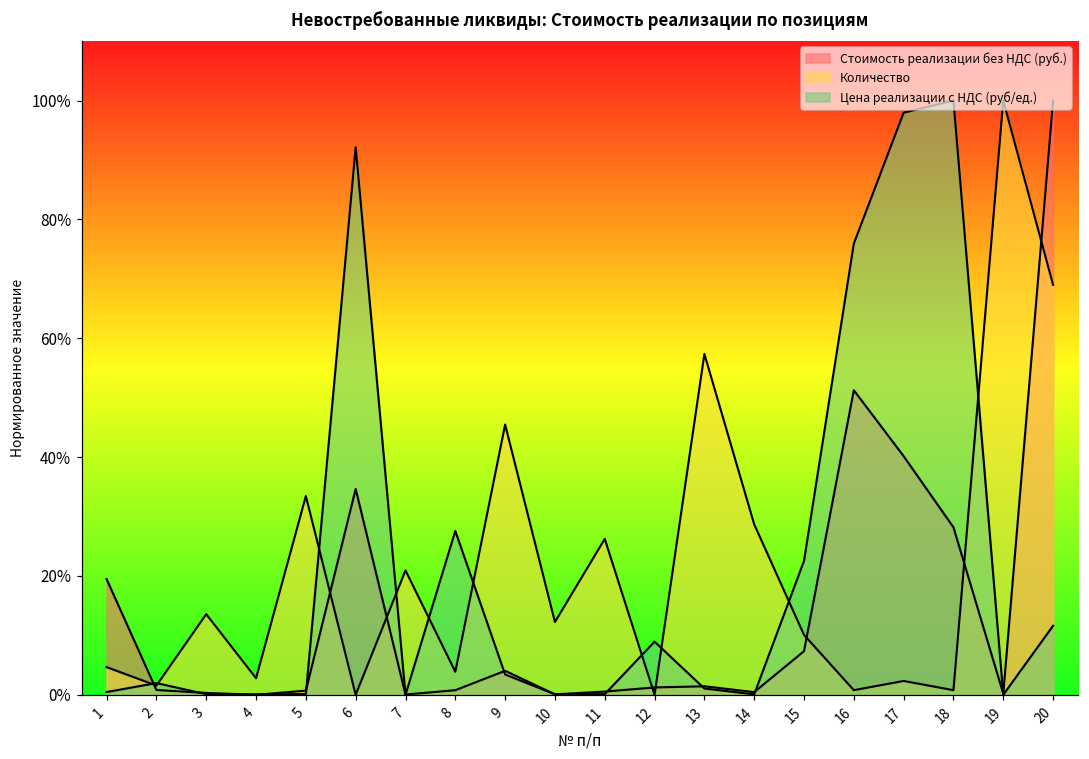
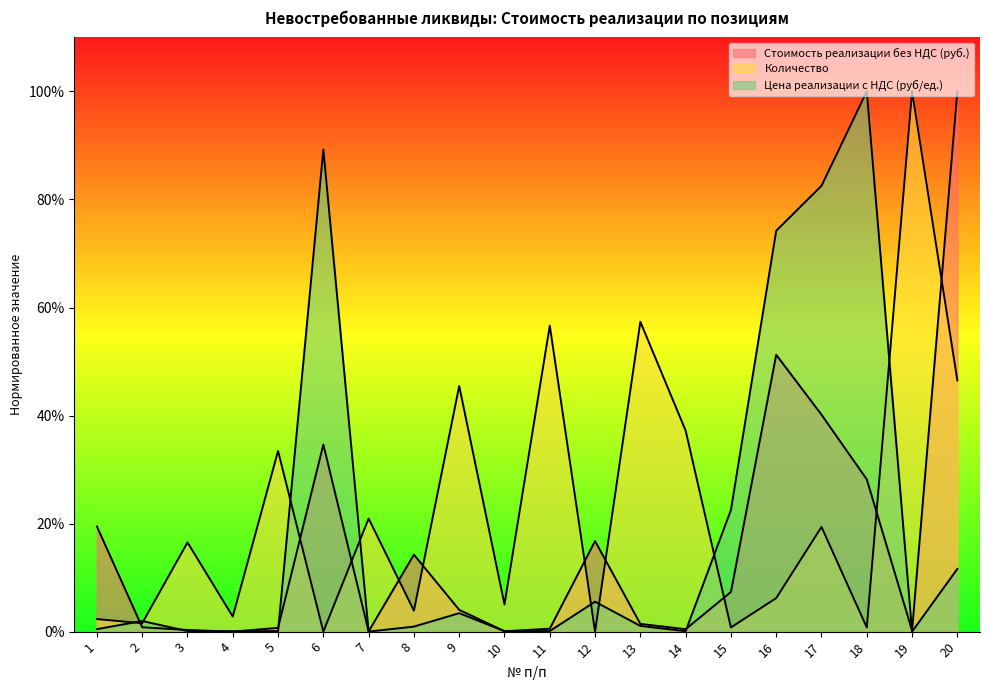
  {
    "Стоимость реализации без НДС (руб.)": {
      "1": "19%",
      "2": "1%",
      "5": "1%",
      "6": "35%",
-     "8": "1%",
+     "8": "14%",
      "9": "4%",
-     "12": "1%",
+     "12": "17%",
      "15": "7%",
      "16": "51%",
      "17": "40%",
      "18": "28%"
    },
    "Количество": {
-     "1": "5%",
-     "3": "14%",
+     "1": "2%",
+     "3": "17%",
      "4": "3%",
      "5": "33%",
      "6": "0%",
      "7": "21%",
      "8": "4%",
      "9": "45%",
-     "10": "12%",
-     "11": "26%",
+     "10": "5%",
+     "11": "57%",
      "12": "0%",
      "13": "57%",
-     "14": "29%",
-     "15": "10%",
-     "16": "1%",
-     "17": "2%",
+     "14": "37%",
+     "15": "1%",
+     "16": "6%",
+     "17": "19%",
      "18": "1%",
-     "20": "69%"
+     "20": "47%"
    },
    "Цена реализации c НДС (руб/ед.)": {
      "1": "0%",
      "5": "0%",
-     "6": "92%",
-     "8": "28%",
+     "6": "89%",
+     "8": "1%",
      "9": "3%",
-     "12": "9%",
+     "12": "6%",
      "15": "23%",
-     "16": "76%",
-     "17": "98%",
+     "16": "74%",
+     "17": "83%",
      "20": "12%"
    }
  }
